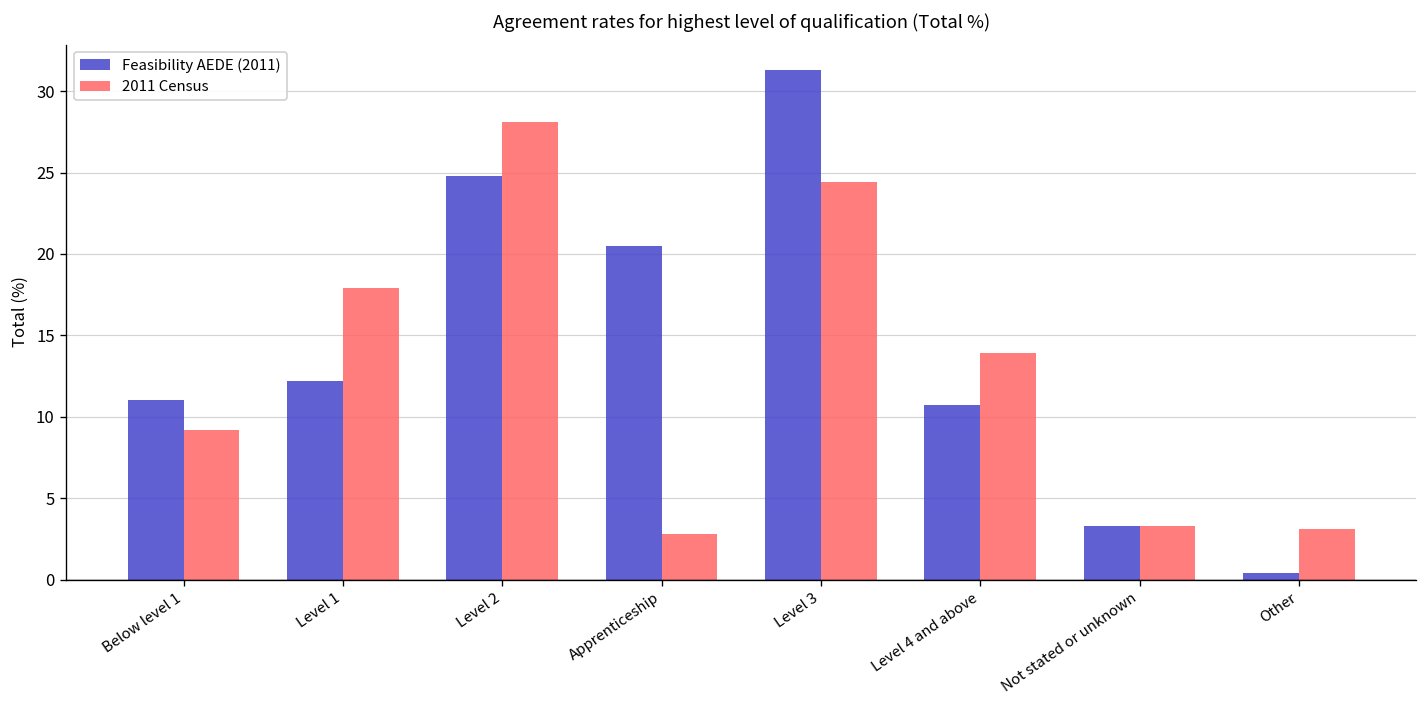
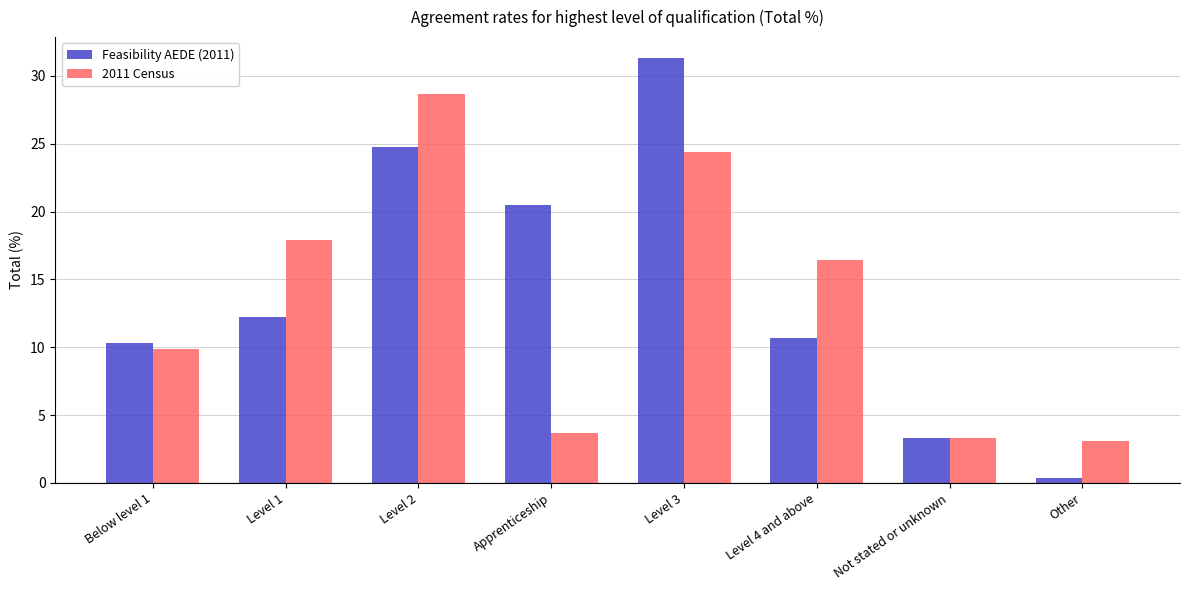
  {
    "Feasibility AEDE (2011)": {
-     "Below level 1": 11.0,
+     "Below level 1": 10.3,
      "Level 1": 12.2,
      "Level 2": 24.8,
      "Apprenticeship": 20.5,
      "Level 3": 31.3,
      "Level 4 and above": 10.7,
      "Not stated or unknown": 3.3,
      "Other": 0.4
    },
    "2011 Census": {
-     "Below level 1": 9.2,
+     "Below level 1": 9.9,
      "Level 1": 17.9,
-     "Level 2": 28.1,
-     "Apprenticeship": 2.8,
+     "Level 2": 28.7,
+     "Apprenticeship": 3.7,
      "Level 3": 24.4,
-     "Level 4 and above": 13.9,
+     "Level 4 and above": 16.4,
      "Not stated or unknown": 3.3,
      "Other": 3.1
    }
  }
